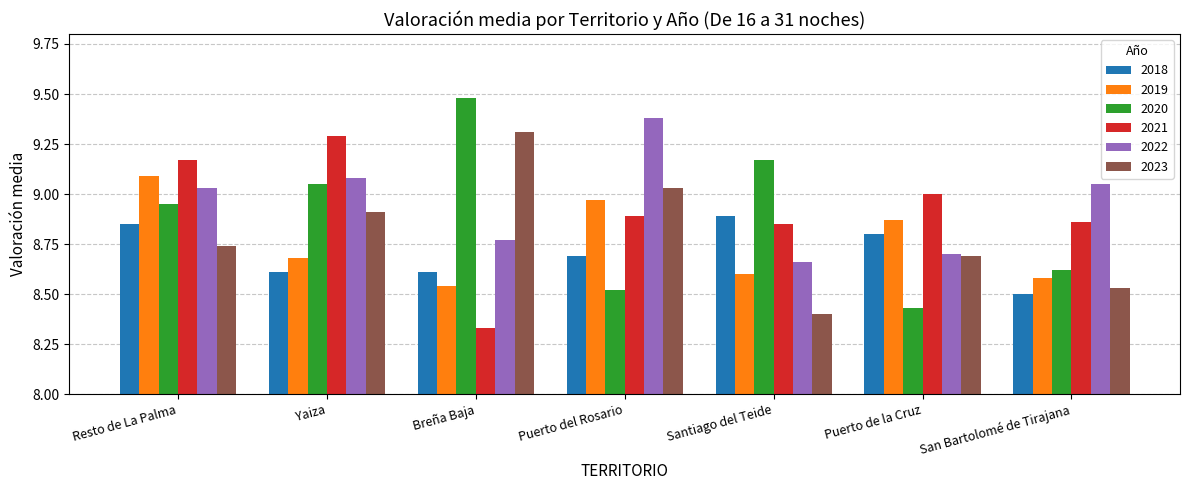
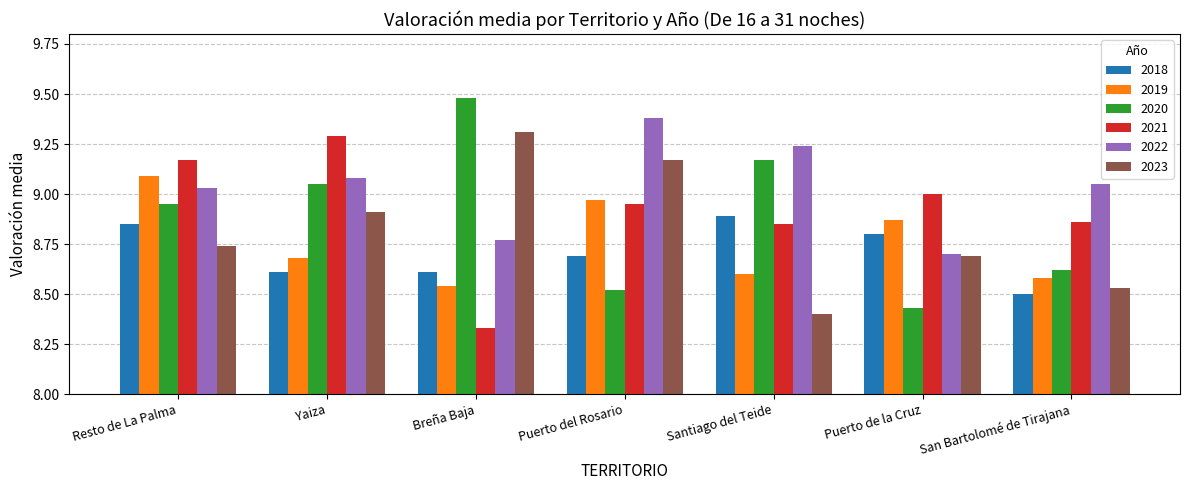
  {
    "2018": {
      "Resto de La Palma": 8.85,
      "Yaiza": 8.61,
      "Breña Baja": 8.61,
      "Puerto del Rosario": 8.69,
      "Santiago del Teide": 8.89,
      "Puerto de la Cruz": 8.80,
      "San Bartolomé de Tirajana": 8.50
    },
    "2019": {
      "Resto de La Palma": 9.09,
      "Yaiza": 8.68,
      "Breña Baja": 8.54,
      "Puerto del Rosario": 8.97,
      "Santiago del Teide": 8.60,
      "Puerto de la Cruz": 8.87,
      "San Bartolomé de Tirajana": 8.58
    },
    "2020": {
      "Resto de La Palma": 8.95,
      "Yaiza": 9.05,
      "Breña Baja": 9.48,
      "Puerto del Rosario": 8.52,
      "Santiago del Teide": 9.17,
      "Puerto de la Cruz": 8.43,
      "San Bartolomé de Tirajana": 8.62
    },
    "2021": {
      "Resto de La Palma": 9.17,
      "Yaiza": 9.29,
      "Breña Baja": 8.33,
-     "Puerto del Rosario": 8.89,
+     "Puerto del Rosario": 8.95,
      "Santiago del Teide": 8.85,
      "Puerto de la Cruz": 9.00,
      "San Bartolomé de Tirajana": 8.86
    },
    "2022": {
      "Resto de La Palma": 9.03,
      "Yaiza": 9.08,
      "Breña Baja": 8.77,
      "Puerto del Rosario": 9.38,
-     "Santiago del Teide": 8.66,
+     "Santiago del Teide": 9.24,
      "Puerto de la Cruz": 8.70,
      "San Bartolomé de Tirajana": 9.05
    },
    "2023": {
      "Resto de La Palma": 8.74,
      "Yaiza": 8.91,
      "Breña Baja": 9.31,
-     "Puerto del Rosario": 9.03,
+     "Puerto del Rosario": 9.17,
      "Santiago del Teide": 8.40,
      "Puerto de la Cruz": 8.69,
      "San Bartolomé de Tirajana": 8.53
    }
  }
